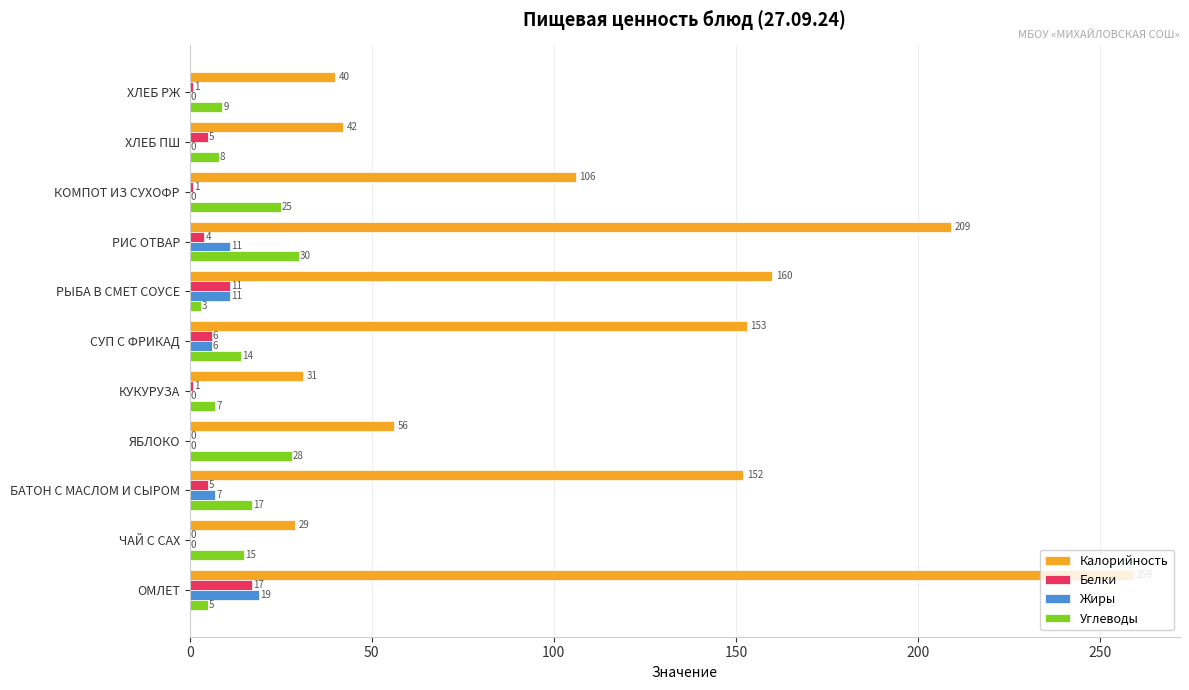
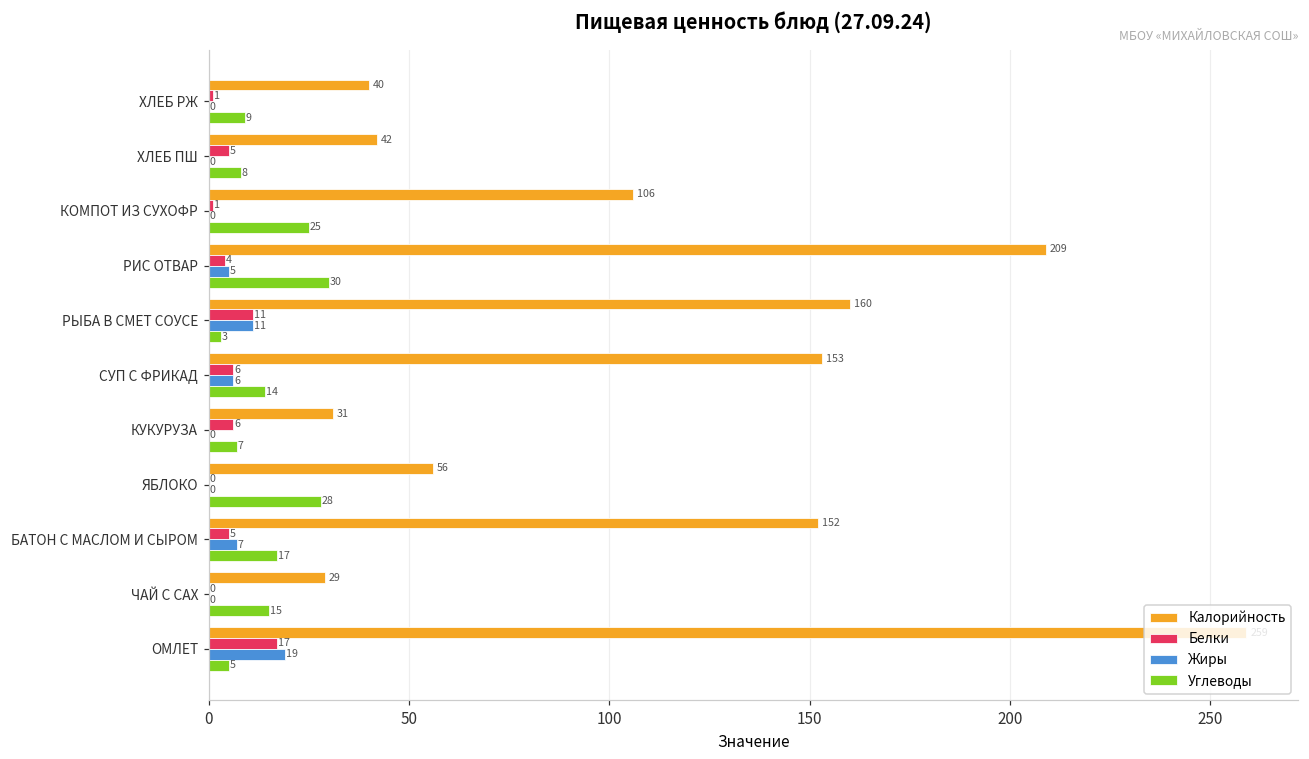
  {
    "Калорийность": {
      "ХЛЕБ РЖ": 40,
      "ХЛЕБ ПШ": 42,
      "КОМПОТ ИЗ СУХОФР": 106,
      "РИС ОТВАР": 209,
      "РЫБА В СМЕТ СОУСЕ": 160,
      "СУП С ФРИКАД": 153,
      "КУКУРУЗА": 31,
      "ЯБЛОКО": 56,
      "БАТОН С МАСЛОМ И СЫРОМ": 152,
      "ЧАЙ С САХ": 29
    },
    "Белки": {
      "ХЛЕБ РЖ": 1,
      "ХЛЕБ ПШ": 5,
      "КОМПОТ ИЗ СУХОФР": 1,
      "РИС ОТВАР": 4,
      "РЫБА В СМЕТ СОУСЕ": 11,
      "СУП С ФРИКАД": 6,
-     "КУКУРУЗА": 1,
+     "КУКУРУЗА": 6,
      "ЯБЛОКО": 0,
      "БАТОН С МАСЛОМ И СЫРОМ": 5,
      "ЧАЙ С САХ": 0,
      "ОМЛЕТ": 17
    },
    "Жиры": {
      "ХЛЕБ РЖ": 0,
      "ХЛЕБ ПШ": 0,
      "КОМПОТ ИЗ СУХОФР": 0,
-     "РИС ОТВАР": 11,
+     "РИС ОТВАР": 5,
      "РЫБА В СМЕТ СОУСЕ": 11,
      "СУП С ФРИКАД": 6,
      "КУКУРУЗА": 0,
      "ЯБЛОКО": 0,
      "БАТОН С МАСЛОМ И СЫРОМ": 7,
      "ЧАЙ С САХ": 0,
      "ОМЛЕТ": 19
    },
    "Углеводы": {
      "ХЛЕБ РЖ": 9,
      "ХЛЕБ ПШ": 8,
      "КОМПОТ ИЗ СУХОФР": 25,
      "РИС ОТВАР": 30,
      "РЫБА В СМЕТ СОУСЕ": 3,
      "СУП С ФРИКАД": 14,
      "КУКУРУЗА": 7,
      "ЯБЛОКО": 28,
      "БАТОН С МАСЛОМ И СЫРОМ": 17,
      "ЧАЙ С САХ": 15,
      "ОМЛЕТ": 5
    }
  }
